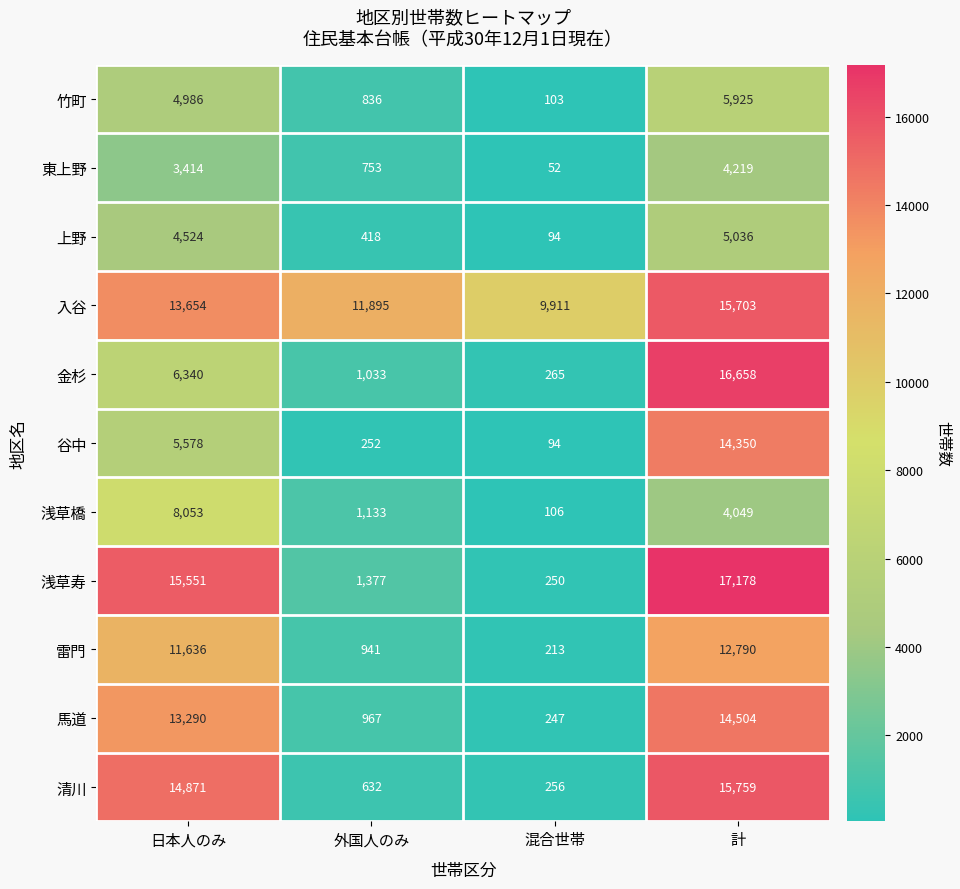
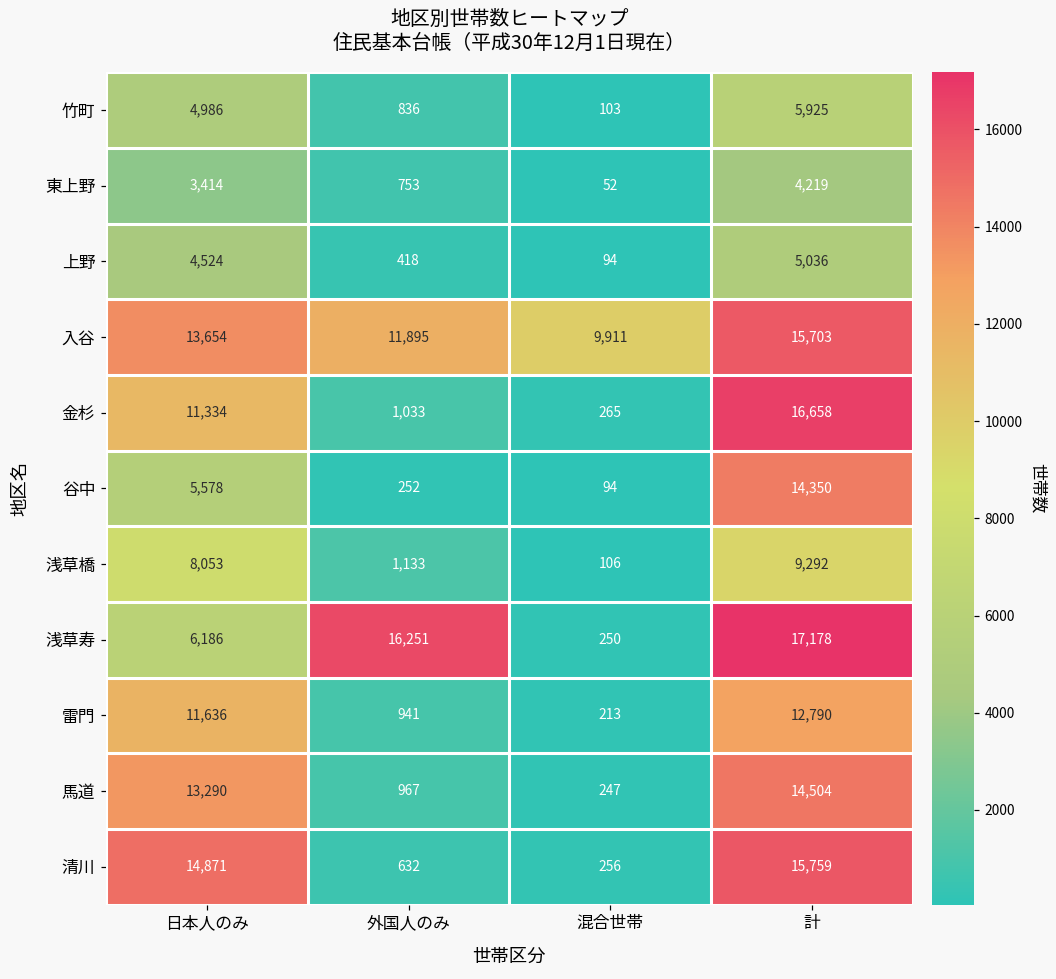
  {
    "竹町": {
      "日本人のみ": "4,986",
      "外国人のみ": "836",
      "混合世帯": "103",
      "計": "5,925"
    },
    "東上野": {
      "日本人のみ": "3,414",
      "外国人のみ": "753",
      "混合世帯": "52",
      "計": "4,219"
    },
    "上野": {
      "日本人のみ": "4,524",
      "外国人のみ": "418",
      "混合世帯": "94",
      "計": "5,036"
    },
    "入谷": {
      "日本人のみ": "13,654",
      "外国人のみ": "11,895",
      "混合世帯": "9,911",
      "計": "15,703"
    },
    "金杉": {
-     "日本人のみ": "6,340",
+     "日本人のみ": "11,334",
      "外国人のみ": "1,033",
      "混合世帯": "265",
      "計": "16,658"
    },
    "谷中": {
      "日本人のみ": "5,578",
      "外国人のみ": "252",
      "混合世帯": "94",
      "計": "14,350"
    },
    "浅草橋": {
      "日本人のみ": "8,053",
      "外国人のみ": "1,133",
      "混合世帯": "106",
-     "計": "4,049"
+     "計": "9,292"
    },
    "浅草寿": {
-     "日本人のみ": "15,551",
-     "外国人のみ": "1,377",
+     "日本人のみ": "6,186",
+     "外国人のみ": "16,251",
      "混合世帯": "250",
      "計": "17,178"
    },
    "雷門": {
      "日本人のみ": "11,636",
      "外国人のみ": "941",
      "混合世帯": "213",
      "計": "12,790"
    },
    "馬道": {
      "日本人のみ": "13,290",
      "外国人のみ": "967",
      "混合世帯": "247",
      "計": "14,504"
    },
    "清川": {
      "日本人のみ": "14,871",
      "外国人のみ": "632",
      "混合世帯": "256",
      "計": "15,759"
    }
  }
